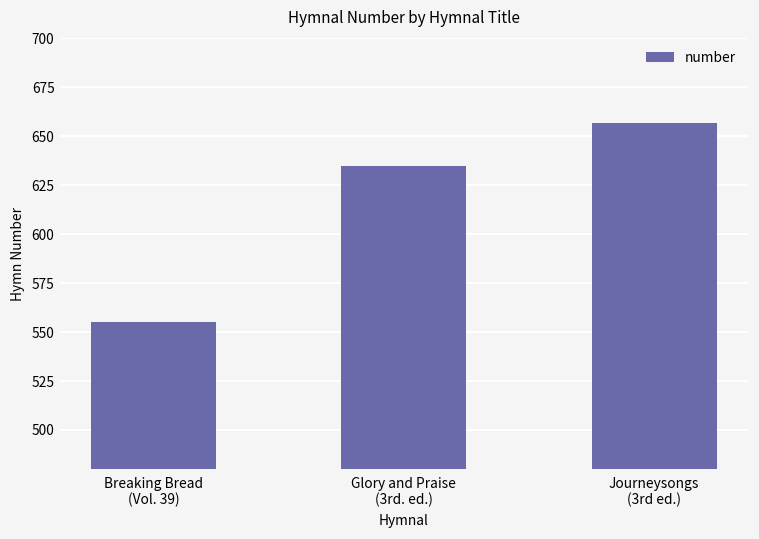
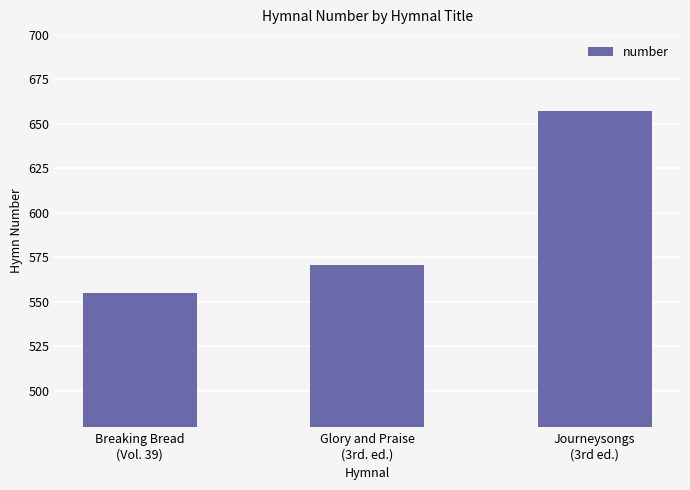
  {
    "Breaking Bread (Vol. 39)": 555,
-   "Glory and Praise (3rd. ed.)": 635,
+   "Glory and Praise (3rd. ed.)": 571,
    "Journeysongs (3rd ed.)": 657
  }
